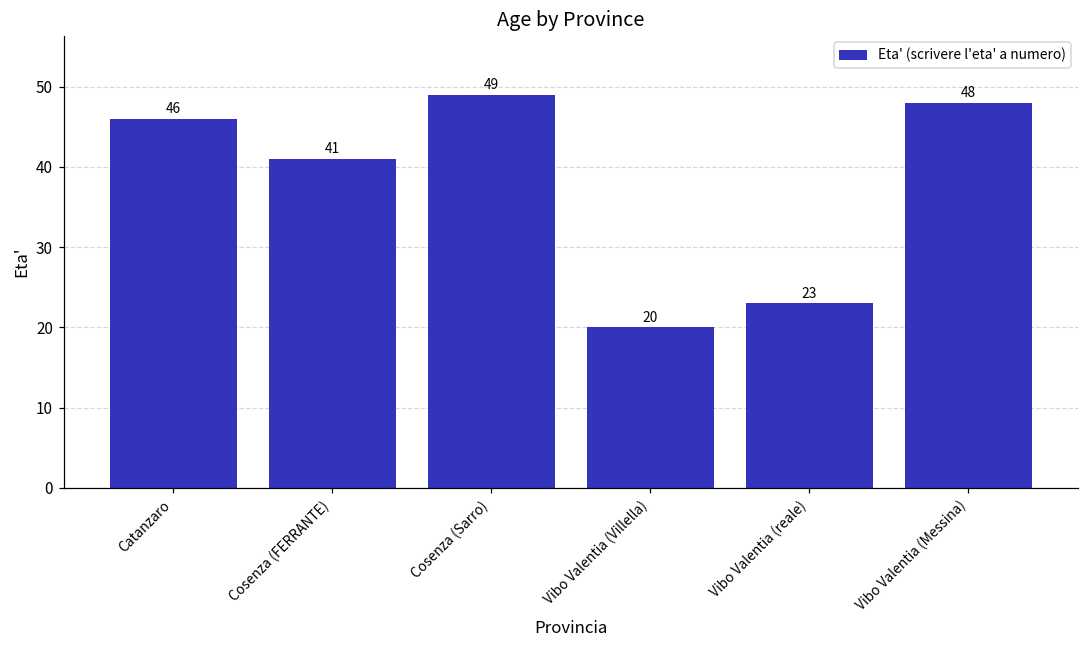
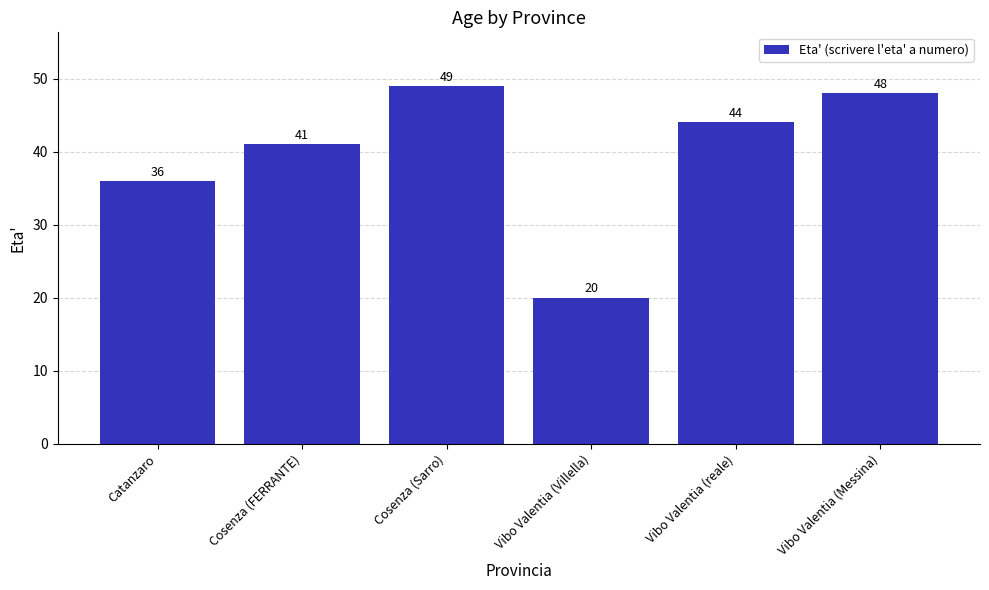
  {
-   "Catanzaro": 46,
+   "Catanzaro": 36,
    "Cosenza (FERRANTE)": 41,
    "Cosenza (Sarro)": 49,
    "Vibo Valentia (Villella)": 20,
-   "Vibo Valentia (reale)": 23,
+   "Vibo Valentia (reale)": 44,
    "Vibo Valentia (Messina)": 48
  }
